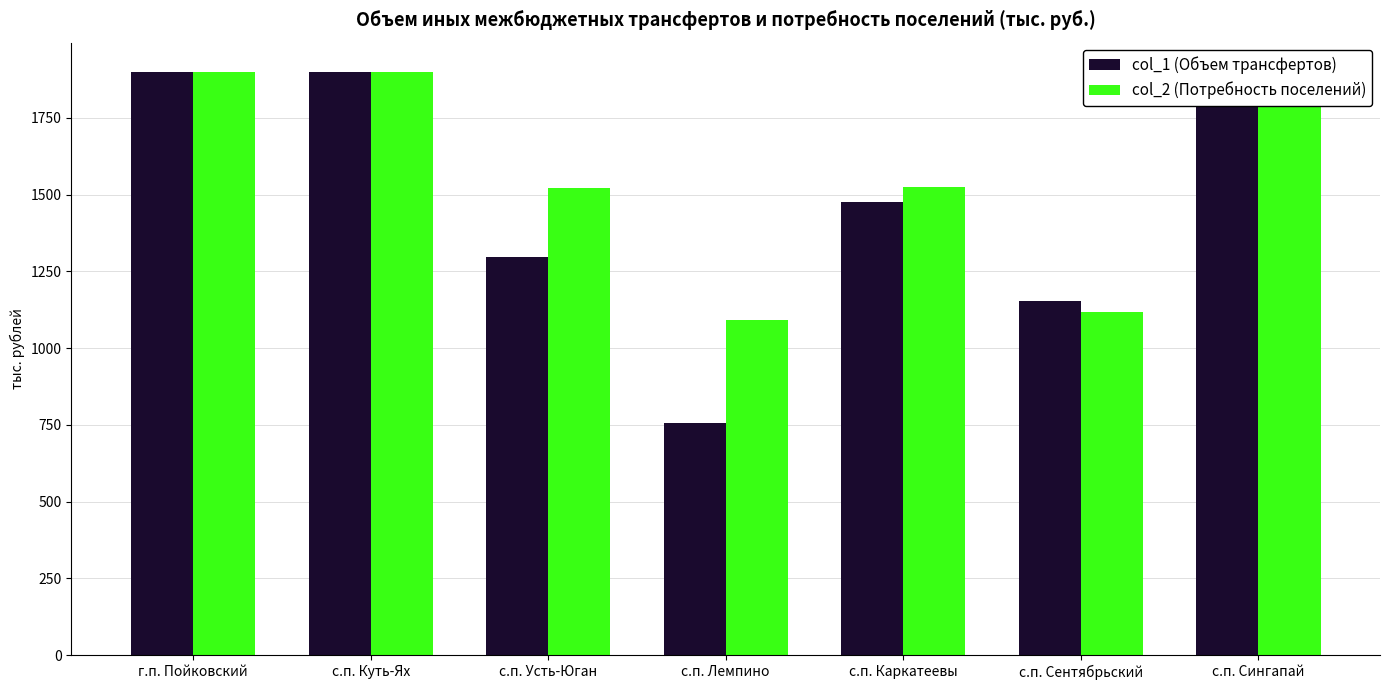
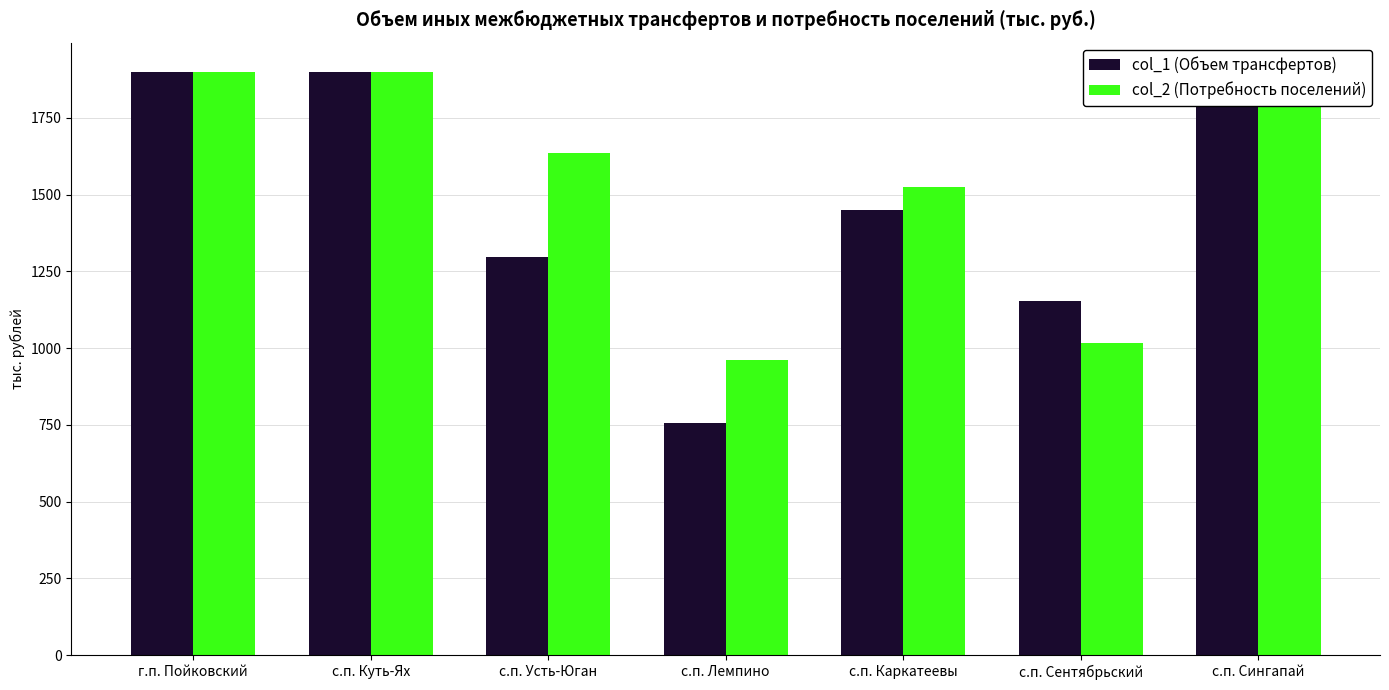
  {
    "col_1 (Объем трансфертов)": {
      "г.п. Пойковский": 1900,
      "с.п. Куть-Ях": 1900,
      "с.п. Усть-Юган": 1300,
      "с.п. Лемпино": 760,
-     "с.п. Каркатеевы": 1480,
+     "с.п. Каркатеевы": 1450,
      "с.п. Сентябрьский": 1150
    },
    "col_2 (Потребность поселений)": {
      "г.п. Пойковский": 1900,
      "с.п. Куть-Ях": 1900,
-     "с.п. Усть-Юган": 1520,
-     "с.п. Лемпино": 1090,
+     "с.п. Усть-Юган": 1630,
+     "с.п. Лемпино": 960,
      "с.п. Каркатеевы": 1520,
-     "с.п. Сентябрьский": 1120
+     "с.п. Сентябрьский": 1020
    }
  }
